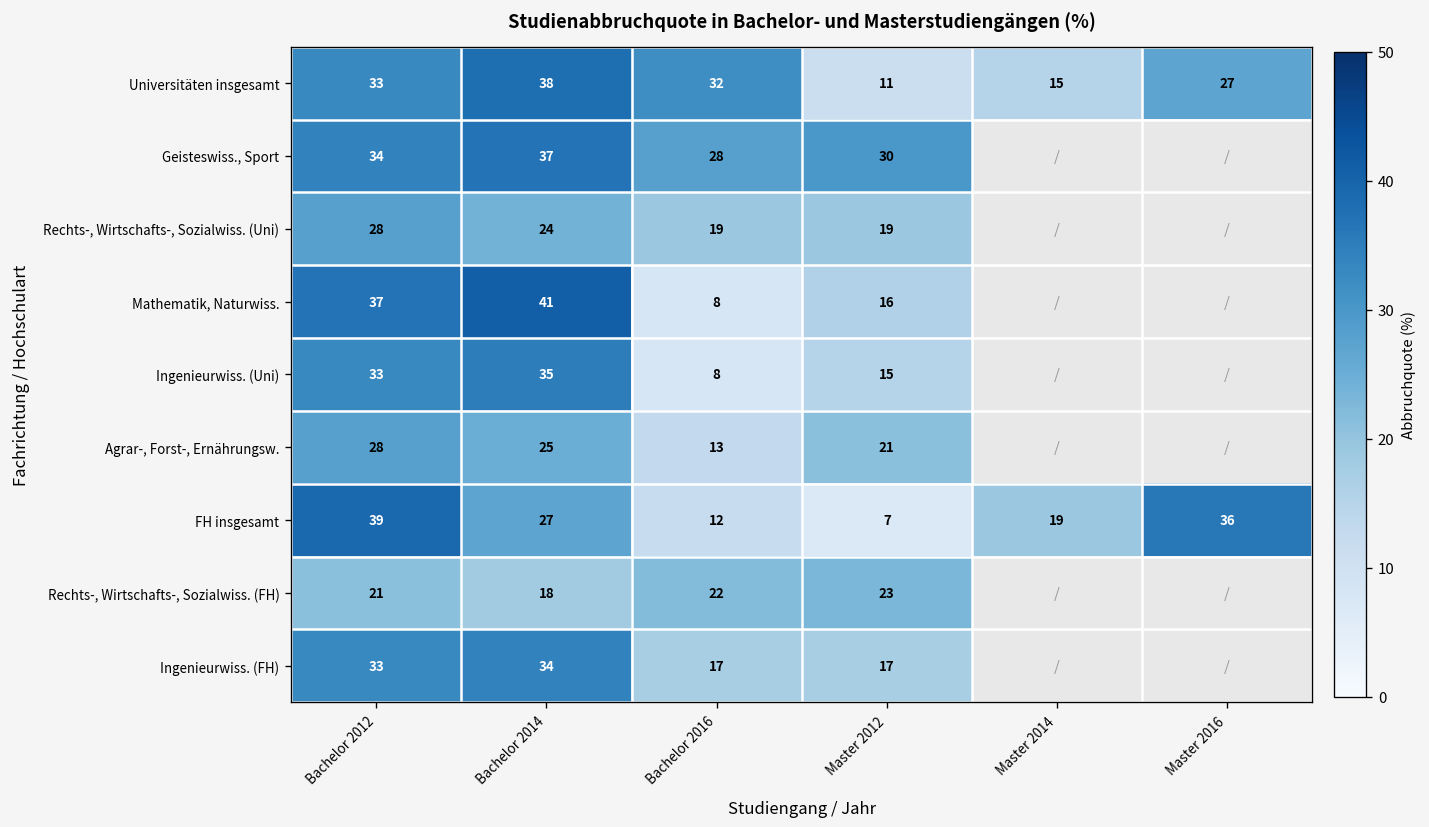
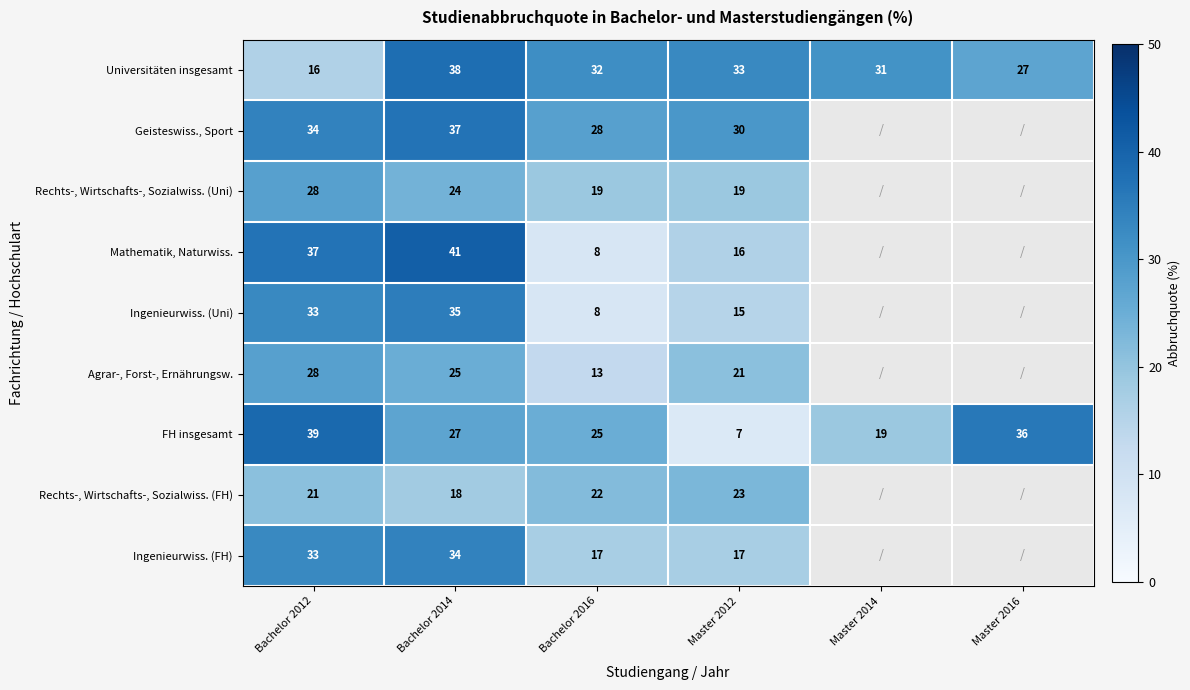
  {
    "Universitäten insgesamt": {
-     "Bachelor 2012": 33,
+     "Bachelor 2012": 16,
      "Bachelor 2014": 38,
      "Bachelor 2016": 32,
-     "Master 2012": 11,
-     "Master 2014": 15,
+     "Master 2012": 33,
+     "Master 2014": 31,
      "Master 2016": 27
    },
    "Geisteswiss., Sport": {
      "Bachelor 2012": 34,
      "Bachelor 2014": 37,
      "Bachelor 2016": 28,
      "Master 2012": 30
    },
    "Rechts-, Wirtschafts-, Sozialwiss. (Uni)": {
      "Bachelor 2012": 28,
      "Bachelor 2014": 24,
      "Bachelor 2016": 19,
      "Master 2012": 19
    },
    "Mathematik, Naturwiss.": {
      "Bachelor 2012": 37,
      "Bachelor 2014": 41,
      "Bachelor 2016": 8,
      "Master 2012": 16
    },
    "Ingenieurwiss. (Uni)": {
      "Bachelor 2012": 33,
      "Bachelor 2014": 35,
      "Bachelor 2016": 8,
      "Master 2012": 15
    },
    "Agrar-, Forst-, Ernährungsw.": {
      "Bachelor 2012": 28,
      "Bachelor 2014": 25,
      "Bachelor 2016": 13,
      "Master 2012": 21
    },
    "FH insgesamt": {
      "Bachelor 2012": 39,
      "Bachelor 2014": 27,
-     "Bachelor 2016": 12,
+     "Bachelor 2016": 25,
      "Master 2012": 7,
      "Master 2014": 19,
      "Master 2016": 36
    },
    "Rechts-, Wirtschafts-, Sozialwiss. (FH)": {
      "Bachelor 2012": 21,
      "Bachelor 2014": 18,
      "Bachelor 2016": 22,
      "Master 2012": 23
    },
    "Ingenieurwiss. (FH)": {
      "Bachelor 2012": 33,
      "Bachelor 2014": 34,
      "Bachelor 2016": 17,
      "Master 2012": 17
    }
  }
